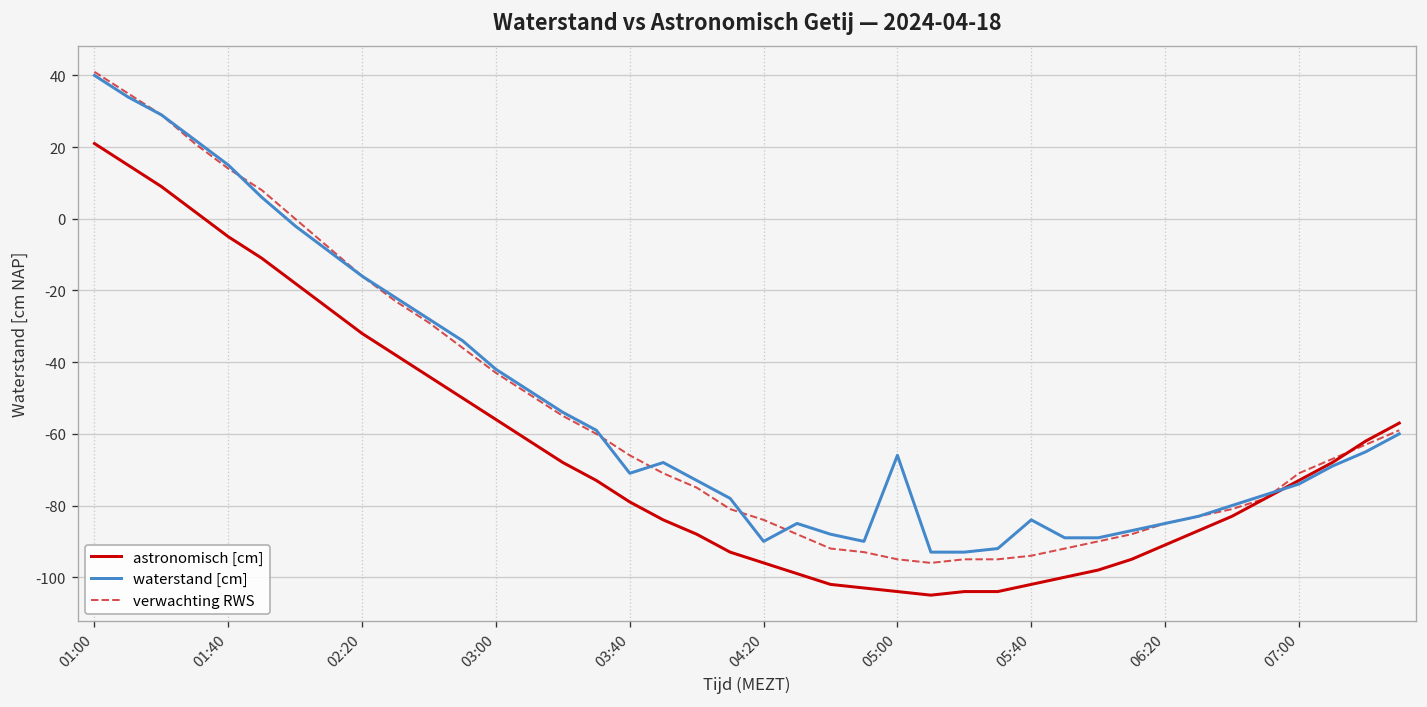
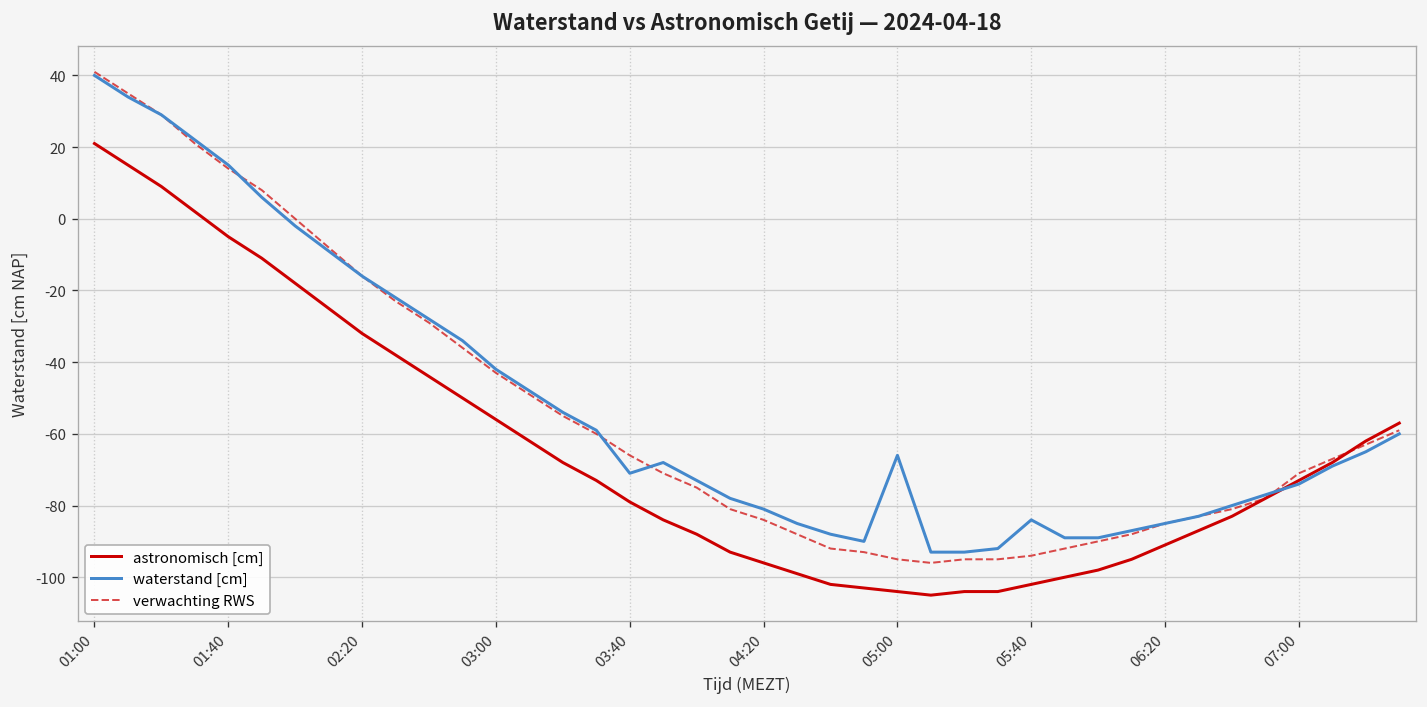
  {
    "waterstand [cm]": {
      "01:00": 40,
      "01:40": 15,
      "03:00": -42,
      "03:40": -71,
-     "04:20": -90,
+     "04:20": -81,
      "05:00": -66,
      "05:40": -84,
      "07:00": -74
    }
  }
